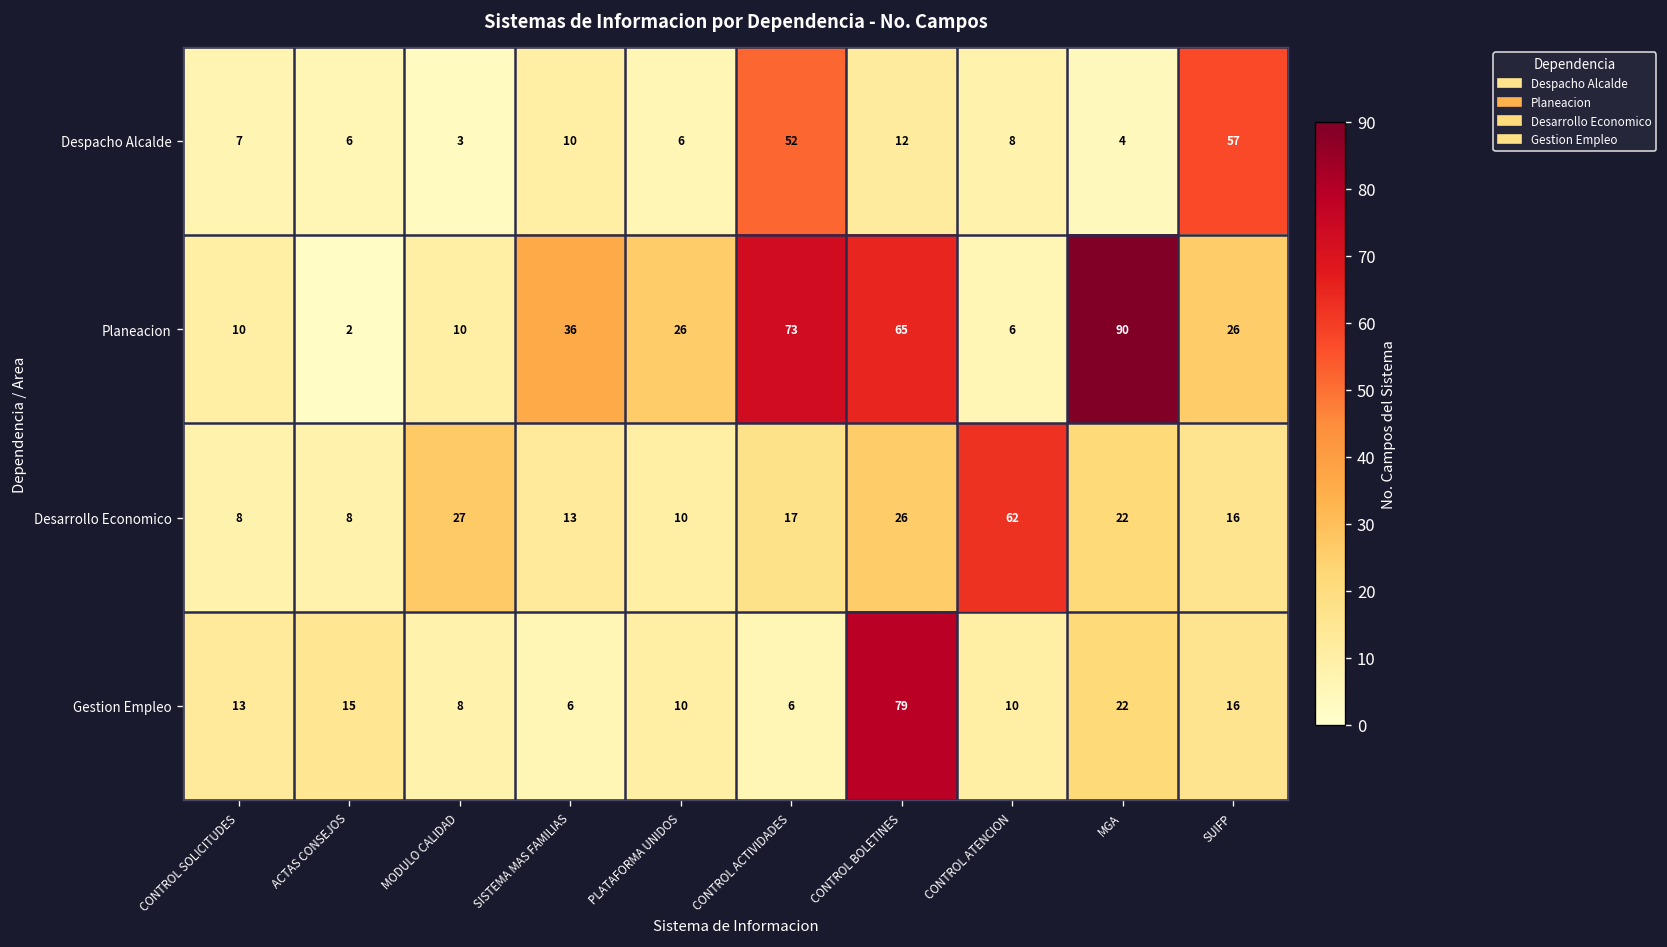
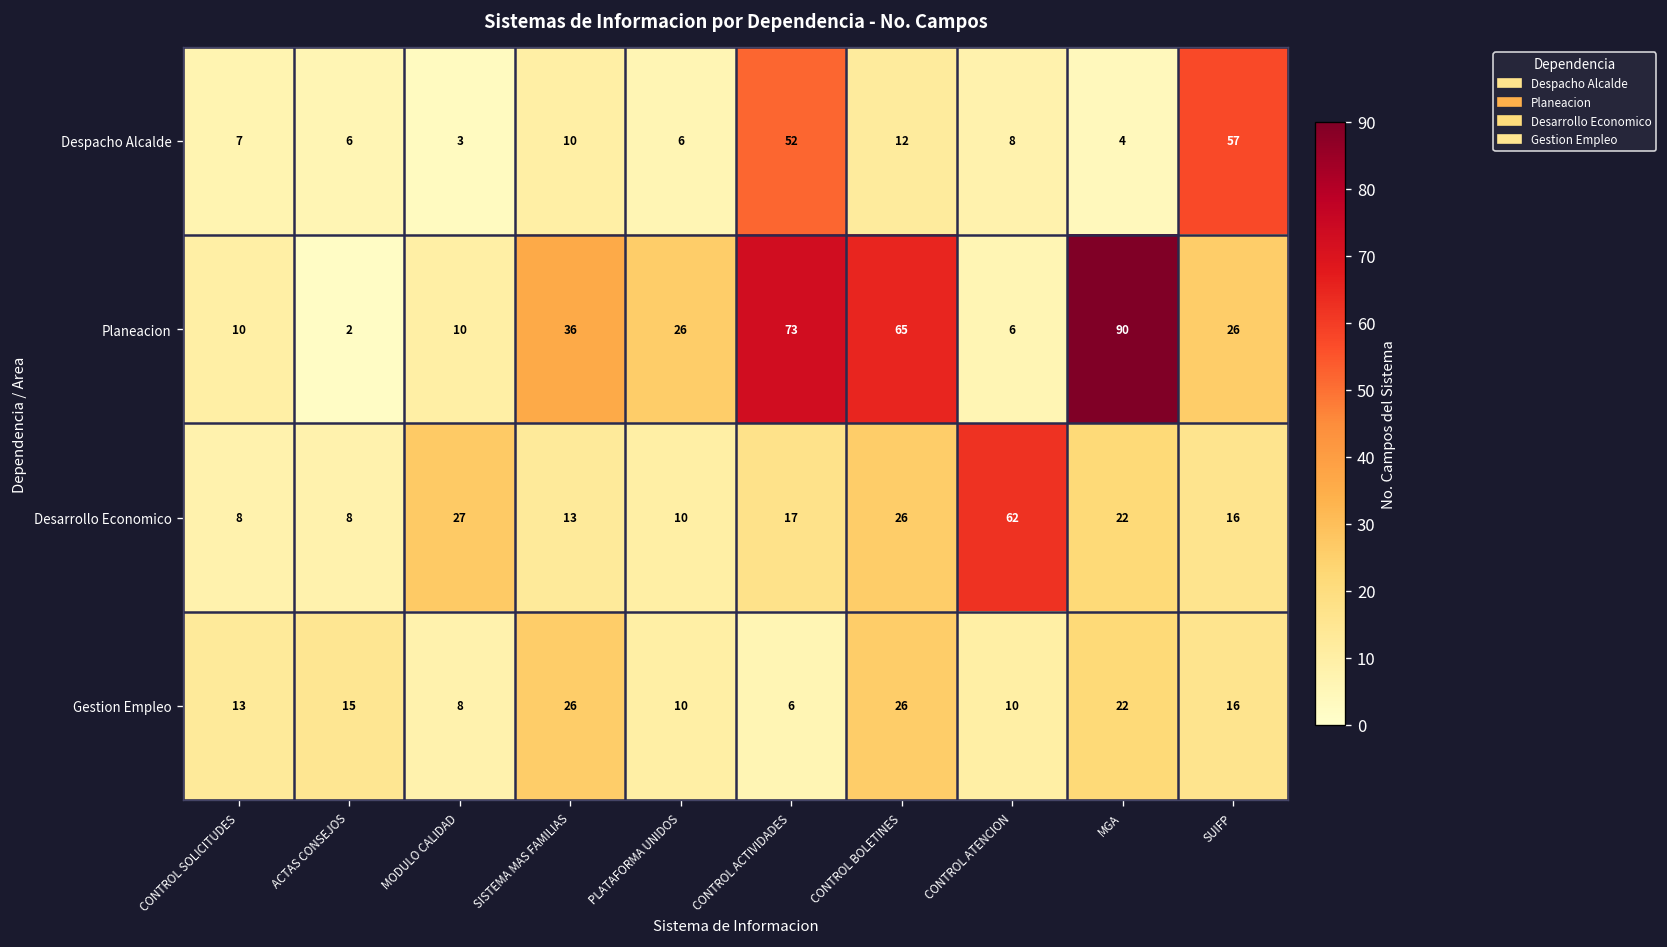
  {
    "Despacho Alcalde": {
      "CONTROL SOLICITUDES": 7,
      "ACTAS CONSEJOS": 6,
      "MODULO CALIDAD": 3,
      "SISTEMA MAS FAMILIAS": 10,
      "PLATAFORMA UNIDOS": 6,
      "CONTROL ACTIVIDADES": 52,
      "CONTROL BOLETINES": 12,
      "CONTROL ATENCION": 8,
      "MGA": 4,
      "SUIFP": 57
    },
    "Planeacion": {
      "CONTROL SOLICITUDES": 10,
      "ACTAS CONSEJOS": 2,
      "MODULO CALIDAD": 10,
      "SISTEMA MAS FAMILIAS": 36,
      "PLATAFORMA UNIDOS": 26,
      "CONTROL ACTIVIDADES": 73,
      "CONTROL BOLETINES": 65,
      "CONTROL ATENCION": 6,
      "MGA": 90,
      "SUIFP": 26
    },
    "Desarrollo Economico": {
      "CONTROL SOLICITUDES": 8,
      "ACTAS CONSEJOS": 8,
      "MODULO CALIDAD": 27,
      "SISTEMA MAS FAMILIAS": 13,
      "PLATAFORMA UNIDOS": 10,
      "CONTROL ACTIVIDADES": 17,
      "CONTROL BOLETINES": 26,
      "CONTROL ATENCION": 62,
      "MGA": 22,
      "SUIFP": 16
    },
    "Gestion Empleo": {
      "CONTROL SOLICITUDES": 13,
      "ACTAS CONSEJOS": 15,
      "MODULO CALIDAD": 8,
-     "SISTEMA MAS FAMILIAS": 6,
+     "SISTEMA MAS FAMILIAS": 26,
      "PLATAFORMA UNIDOS": 10,
      "CONTROL ACTIVIDADES": 6,
-     "CONTROL BOLETINES": 79,
+     "CONTROL BOLETINES": 26,
      "CONTROL ATENCION": 10,
      "MGA": 22,
      "SUIFP": 16
    }
  }
